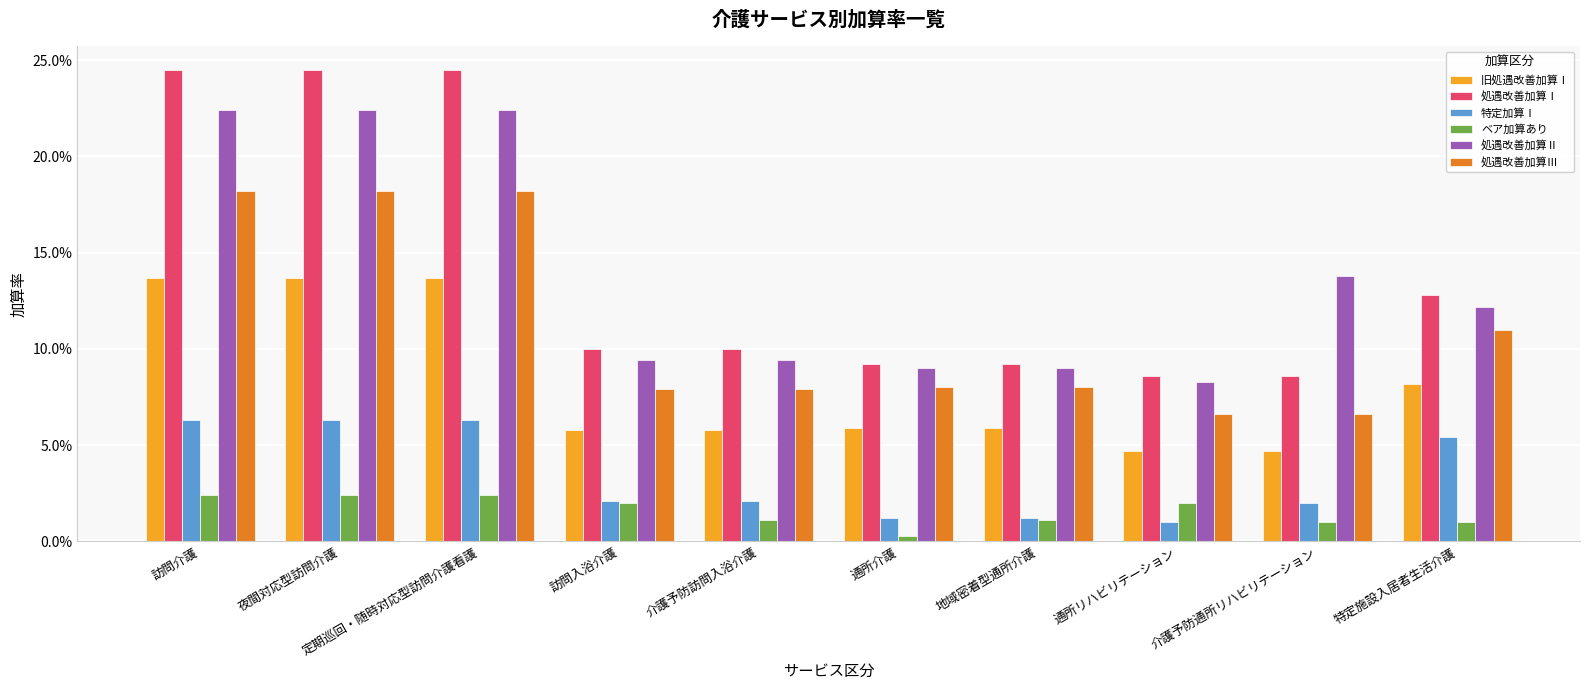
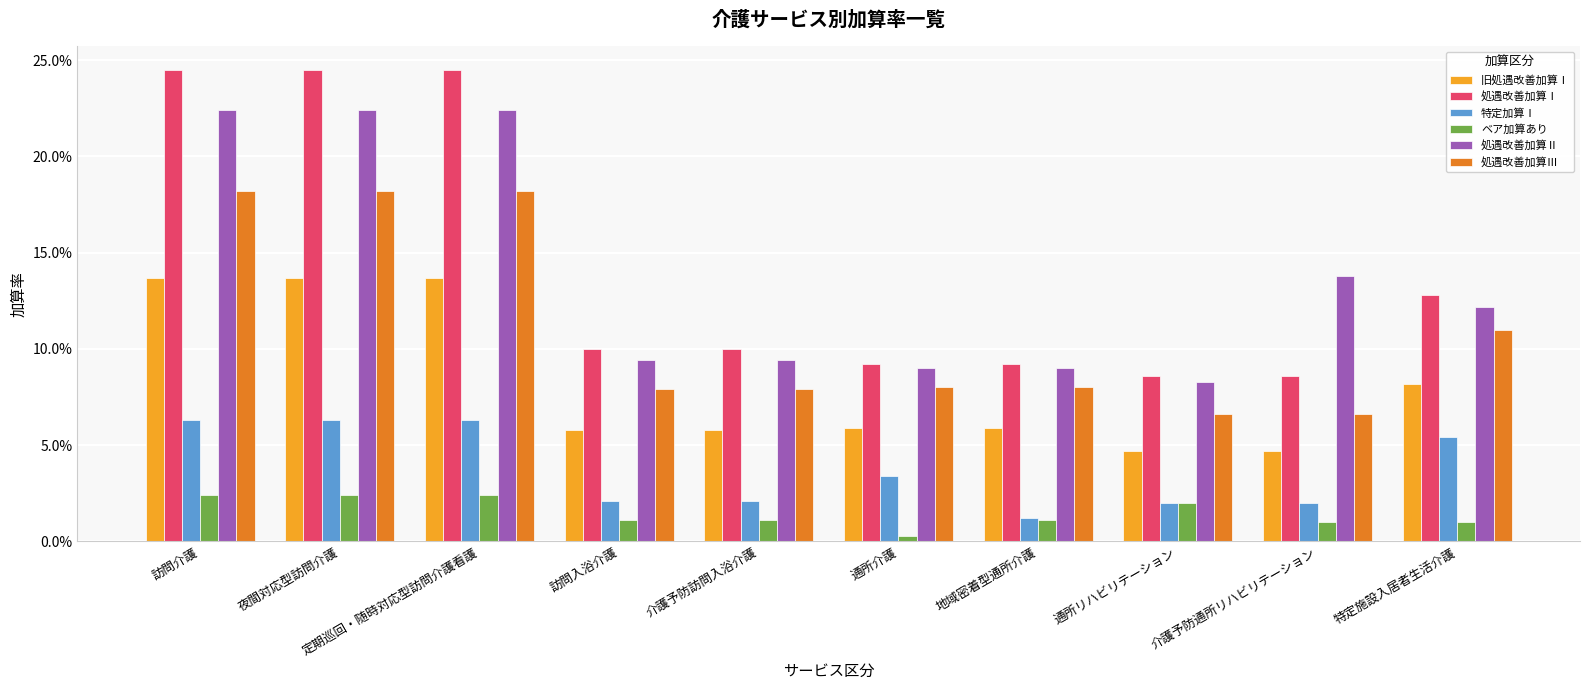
  {
    "処遇改善加算Ⅰ": {
      "訪問介護": "24.5%",
      "夜間対応型訪問介護": "24.5%",
      "定期巡回・随時対応型訪問介護看護": "24.5%",
      "訪問入浴介護": "10.0%",
      "介護予防訪問入浴介護": "10.0%",
      "通所介護": "9.2%",
      "地域密着型通所介護": "9.2%",
      "通所リハビリテーション": "8.6%",
      "介護予防通所リハビリテーション": "8.6%",
      "特定施設入居者生活介護": "12.8%"
    },
    "特定加算Ⅰ": {
      "訪問介護": "6.3%",
      "夜間対応型訪問介護": "6.3%",
      "定期巡回・随時対応型訪問介護看護": "6.3%",
      "訪問入浴介護": "2.1%",
      "介護予防訪問入浴介護": "2.1%",
-     "通所介護": "1.2%",
+     "通所介護": "3.4%",
      "地域密着型通所介護": "1.2%",
-     "通所リハビリテーション": "1.0%",
+     "通所リハビリテーション": "2.0%",
      "介護予防通所リハビリテーション": "2.0%",
      "特定施設入居者生活介護": "5.4%"
    },
    "ベア加算あり": {
      "訪問介護": "2.4%",
      "夜間対応型訪問介護": "2.4%",
      "定期巡回・随時対応型訪問介護看護": "2.4%",
-     "訪問入浴介護": "2.0%",
+     "訪問入浴介護": "1.1%",
      "介護予防訪問入浴介護": "1.1%",
      "通所介護": "0.3%",
      "地域密着型通所介護": "1.1%",
      "通所リハビリテーション": "2.0%",
      "介護予防通所リハビリテーション": "1.0%",
      "特定施設入居者生活介護": "1.0%"
    },
    "処遇改善加算Ⅱ": {
      "訪問介護": "22.4%",
      "夜間対応型訪問介護": "22.4%",
      "定期巡回・随時対応型訪問介護看護": "22.4%",
      "訪問入浴介護": "9.4%",
      "介護予防訪問入浴介護": "9.4%",
      "通所介護": "9.0%",
      "地域密着型通所介護": "9.0%",
      "通所リハビリテーション": "8.3%",
      "介護予防通所リハビリテーション": "13.8%",
      "特定施設入居者生活介護": "12.2%"
    }
  }
